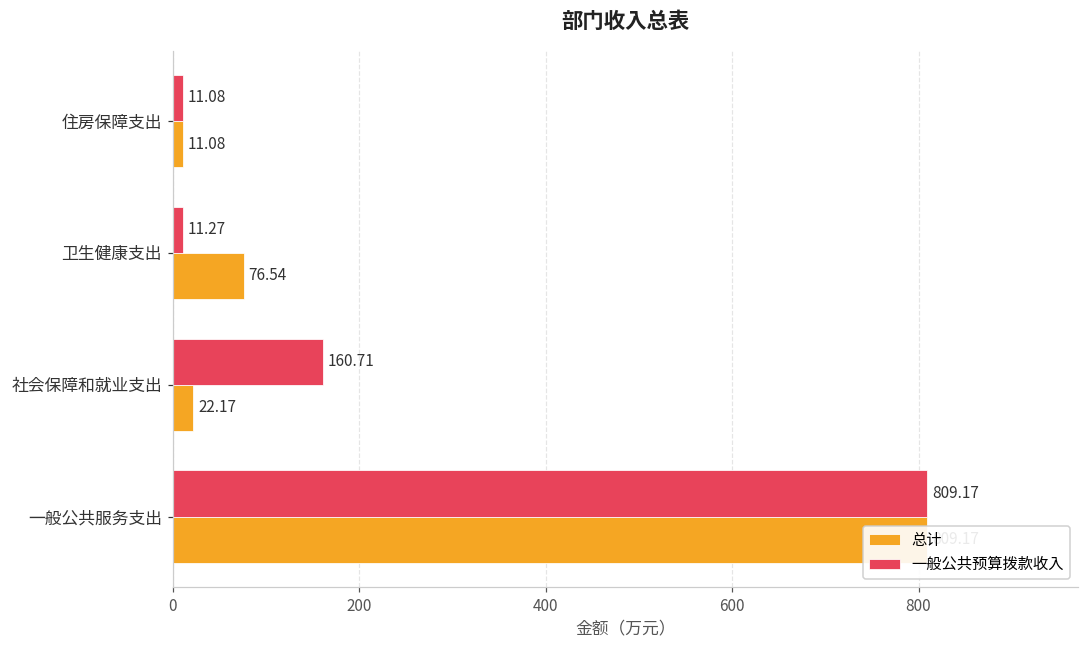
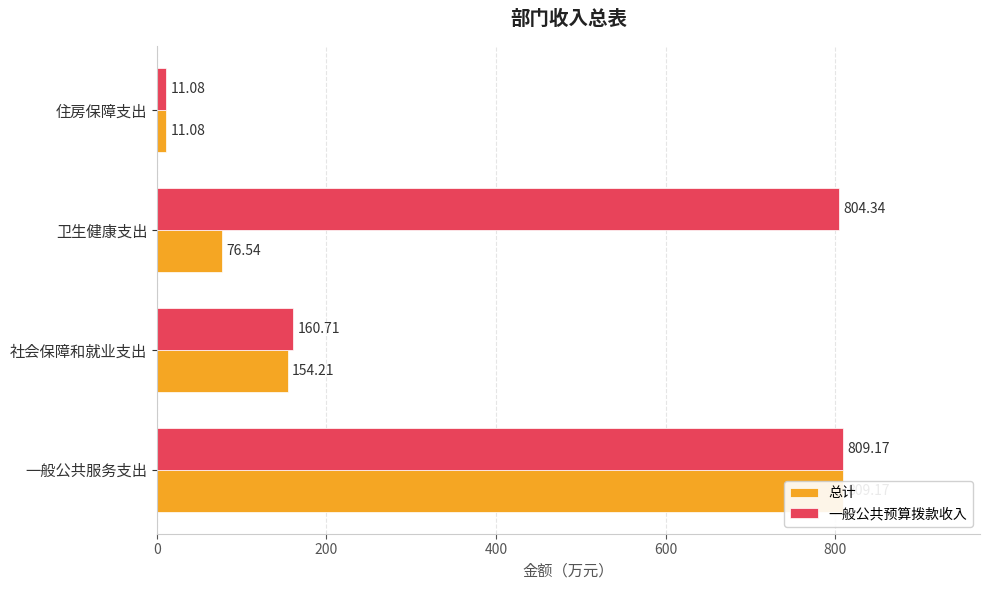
  {
    "总计": {
      "住房保障支出": 11.08,
      "卫生健康支出": 76.54,
-     "社会保障和就业支出": 22.17
+     "社会保障和就业支出": 154.21
    },
    "一般公共预算拨款收入": {
      "住房保障支出": 11.08,
-     "卫生健康支出": 11.27,
+     "卫生健康支出": 804.34,
      "社会保障和就业支出": 160.71,
      "一般公共服务支出": 809.17
    }
  }
